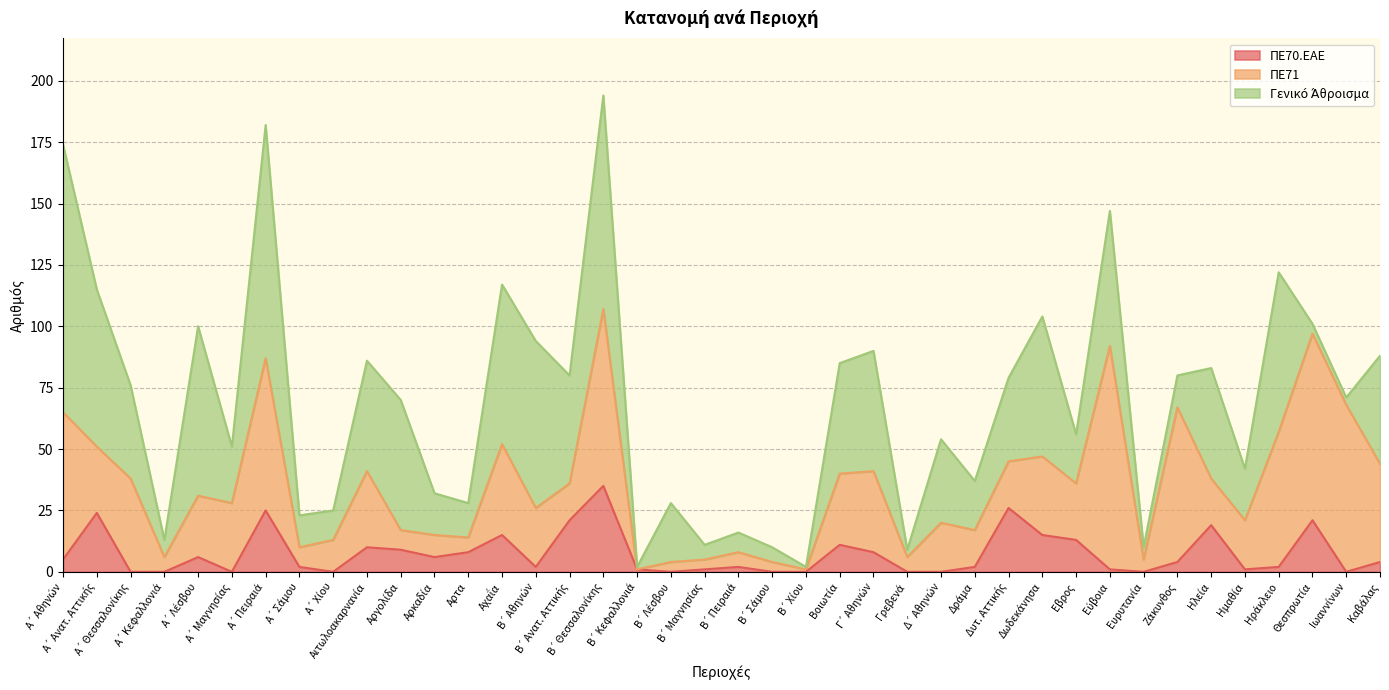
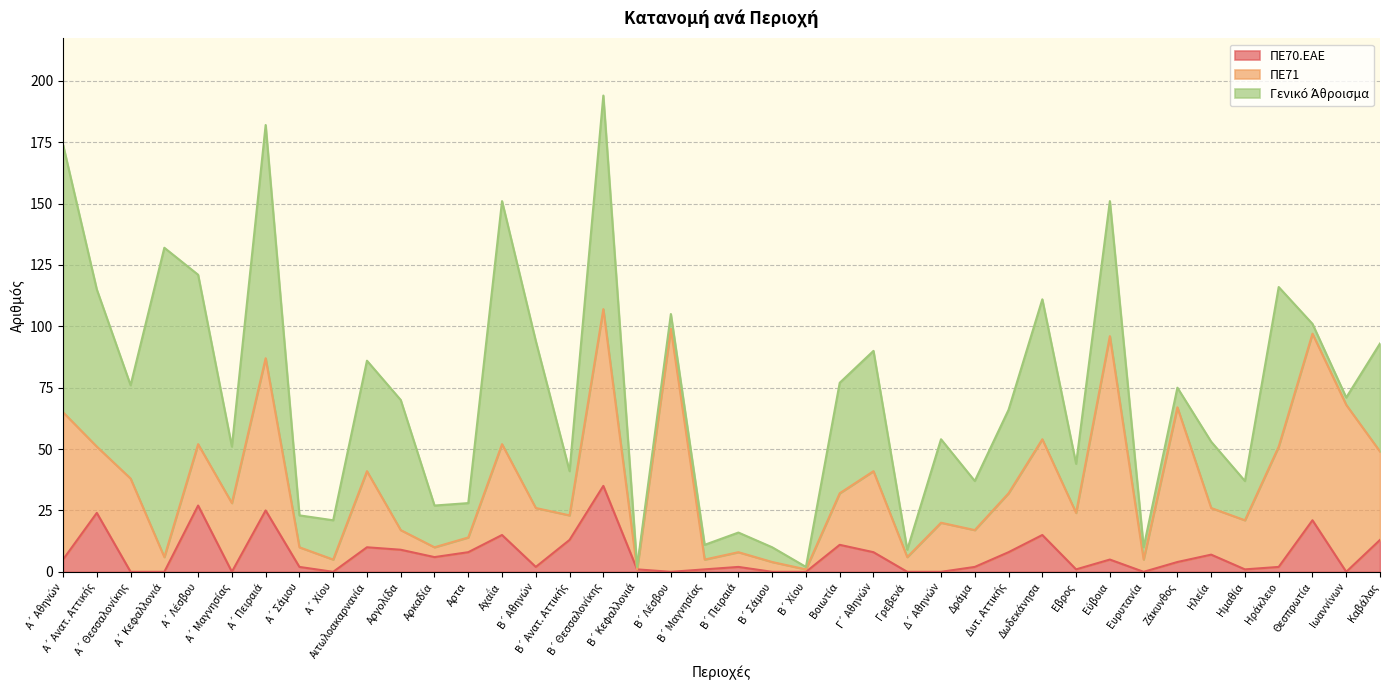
  {
    "ΠΕ70.ΕΑΕ": {
      "Α΄ Αθηνών": 5,
      "Α΄ Ανατ. Αττικής": 24,
      "Α΄ Θεσσαλονίκης": 0,
      "Α΄ Κεφαλλονιά": 0,
-     "Α΄ Λέσβου": 6,
+     "Α΄ Λέσβου": 27,
      "Α΄ Μαγνησίας": 0,
      "Α΄ Πειραιά": 25,
      "Α΄ Σάμου": 2,
      "Α΄ Χίου": 0,
      "Αιτωλοακαρνανία": 10,
      "Αργολίδα": 9,
      "Αρκαδία": 6,
      "Αρτα": 8,
      "Αχαΐα": 15,
      "Β΄ Αθηνών": 2,
-     "Β΄ Ανατ. Αττικής": 21,
+     "Β΄ Ανατ. Αττικής": 13,
      "Β΄ Θεσσαλονίκης": 35,
      "Β΄ Λέσβου": 0,
      "Β΄ Μαγνησίας": 1,
      "Β΄ Πειραιά": 2,
      "Β΄ Σάμου": 0,
      "Βοιωτία": 11,
      "Γ΄ Αθηνών": 8,
      "Γρεβενά": 0,
      "Δ΄ Αθηνών": 0,
      "Δράμα": 2,
-     "Δυτ. Αττικής": 26,
+     "Δυτ. Αττικής": 8,
      "Δωδεκάνησα": 15,
-     "Εβρος": 13,
-     "Εύβοια": 1,
+     "Εβρος": 1,
+     "Εύβοια": 5,
      "Ευρυτανία": 0,
      "Ζάκυνθος": 4,
-     "Ηλεία": 19,
+     "Ηλεία": 7,
      "Ημαθία": 1,
      "Ηράκλειο": 2,
      "Θεσπρωτία": 21,
      "Ιωαννίνων": 0,
-     "Καβάλας": 4
+     "Καβάλας": 13
    },
    "ΠΕ71": {
      "Α΄ Αθηνών": 60,
      "Α΄ Ανατ. Αττικής": 27,
      "Α΄ Θεσσαλονίκης": 38,
      "Α΄ Κεφαλλονιά": 6,
      "Α΄ Λέσβου": 25,
      "Α΄ Μαγνησίας": 28,
      "Α΄ Πειραιά": 62,
      "Α΄ Σάμου": 8,
-     "Α΄ Χίου": 13,
+     "Α΄ Χίου": 5,
      "Αιτωλοακαρνανία": 31,
      "Αργολίδα": 8,
-     "Αρκαδία": 9,
+     "Αρκαδία": 4,
      "Αρτα": 6,
      "Αχαΐα": 37,
      "Β΄ Αθηνών": 24,
-     "Β΄ Ανατ. Αττικής": 15,
+     "Β΄ Ανατ. Αττικής": 10,
      "Β΄ Θεσσαλονίκης": 72,
-     "Β΄ Λέσβου": 4,
+     "Β΄ Λέσβου": 99,
      "Β΄ Μαγνησίας": 4,
      "Β΄ Πειραιά": 6,
      "Β΄ Σάμου": 4,
-     "Βοιωτία": 29,
+     "Βοιωτία": 21,
      "Γ΄ Αθηνών": 33,
      "Γρεβενά": 6,
      "Δ΄ Αθηνών": 20,
      "Δράμα": 15,
-     "Δυτ. Αττικής": 19,
-     "Δωδεκάνησα": 32,
+     "Δυτ. Αττικής": 24,
+     "Δωδεκάνησα": 39,
      "Εβρος": 23,
      "Εύβοια": 91,
      "Ευρυτανία": 5,
      "Ζάκυνθος": 63,
      "Ηλεία": 19,
      "Ημαθία": 20,
-     "Ηράκλειο": 55,
+     "Ηράκλειο": 49,
      "Θεσπρωτία": 76,
      "Ιωαννίνων": 68,
-     "Καβάλας": 40
+     "Καβάλας": 36
    },
    "Γενικό Άθροισμα": {
      "Α΄ Αθηνών": 109,
      "Α΄ Ανατ. Αττικής": 64,
      "Α΄ Θεσσαλονίκης": 38,
-     "Α΄ Κεφαλλονιά": 7,
+     "Α΄ Κεφαλλονιά": 126,
      "Α΄ Λέσβου": 69,
      "Α΄ Μαγνησίας": 23,
      "Α΄ Πειραιά": 95,
      "Α΄ Σάμου": 13,
-     "Α΄ Χίου": 12,
+     "Α΄ Χίου": 16,
      "Αιτωλοακαρνανία": 45,
      "Αργολίδα": 53,
      "Αρκαδία": 17,
      "Αρτα": 14,
-     "Αχαΐα": 65,
+     "Αχαΐα": 99,
      "Β΄ Αθηνών": 68,
-     "Β΄ Ανατ. Αττικής": 44,
+     "Β΄ Ανατ. Αττικής": 18,
      "Β΄ Θεσσαλονίκης": 87,
-     "Β΄ Λέσβου": 24,
+     "Β΄ Λέσβου": 6,
      "Β΄ Μαγνησίας": 6,
      "Β΄ Πειραιά": 8,
      "Β΄ Σάμου": 6,
      "Βοιωτία": 45,
      "Γ΄ Αθηνών": 49,
      "Γρεβενά": 3,
      "Δ΄ Αθηνών": 34,
      "Δράμα": 20,
      "Δυτ. Αττικής": 34,
      "Δωδεκάνησα": 57,
      "Εβρος": 20,
      "Εύβοια": 55,
      "Ευρυτανία": 5,
-     "Ζάκυνθος": 13,
-     "Ηλεία": 45,
-     "Ημαθία": 21,
+     "Ζάκυνθος": 8,
+     "Ηλεία": 27,
+     "Ημαθία": 16,
      "Ηράκλειο": 65,
      "Θεσπρωτία": 4,
      "Ιωαννίνων": 3,
      "Καβάλας": 44
    }
  }
